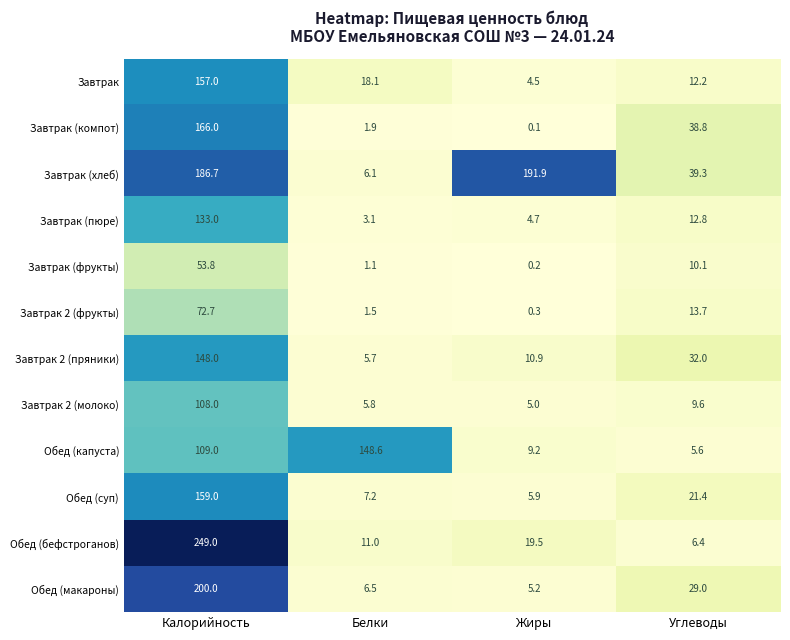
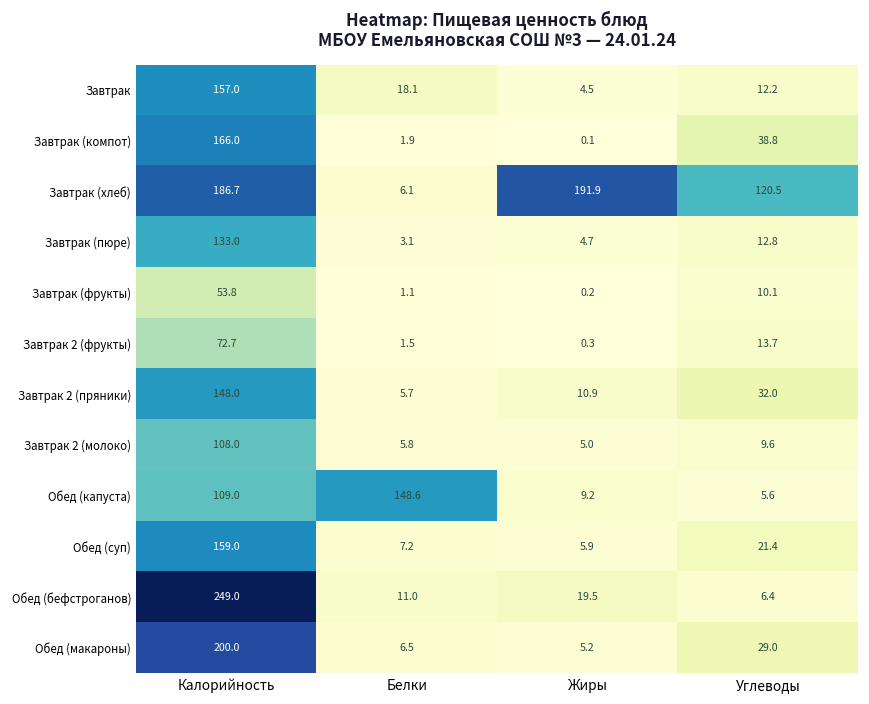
  {
    "Завтрак": {
      "Калорийность": 157.0,
      "Белки": 18.1,
      "Жиры": 4.5,
      "Углеводы": 12.2
    },
    "Завтрак (компот)": {
      "Калорийность": 166.0,
      "Белки": 1.9,
      "Жиры": 0.1,
      "Углеводы": 38.8
    },
    "Завтрак (хлеб)": {
      "Калорийность": 186.7,
      "Белки": 6.1,
      "Жиры": 191.9,
-     "Углеводы": 39.3
+     "Углеводы": 120.5
    },
    "Завтрак (пюре)": {
      "Калорийность": 133.0,
      "Белки": 3.1,
      "Жиры": 4.7,
      "Углеводы": 12.8
    },
    "Завтрак (фрукты)": {
      "Калорийность": 53.8,
      "Белки": 1.1,
      "Жиры": 0.2,
      "Углеводы": 10.1
    },
    "Завтрак 2 (фрукты)": {
      "Калорийность": 72.7,
      "Белки": 1.5,
      "Жиры": 0.3,
      "Углеводы": 13.7
    },
    "Завтрак 2 (пряники)": {
      "Калорийность": 148.0,
      "Белки": 5.7,
      "Жиры": 10.9,
      "Углеводы": 32.0
    },
    "Завтрак 2 (молоко)": {
      "Калорийность": 108.0,
      "Белки": 5.8,
      "Жиры": 5.0,
      "Углеводы": 9.6
    },
    "Обед (капуста)": {
      "Калорийность": 109.0,
      "Белки": 148.6,
      "Жиры": 9.2,
      "Углеводы": 5.6
    },
    "Обед (суп)": {
      "Калорийность": 159.0,
      "Белки": 7.2,
      "Жиры": 5.9,
      "Углеводы": 21.4
    },
    "Обед (бефстроганов)": {
      "Калорийность": 249.0,
      "Белки": 11.0,
      "Жиры": 19.5,
      "Углеводы": 6.4
    },
    "Обед (макароны)": {
      "Калорийность": 200.0,
      "Белки": 6.5,
      "Жиры": 5.2,
      "Углеводы": 29.0
    }
  }
